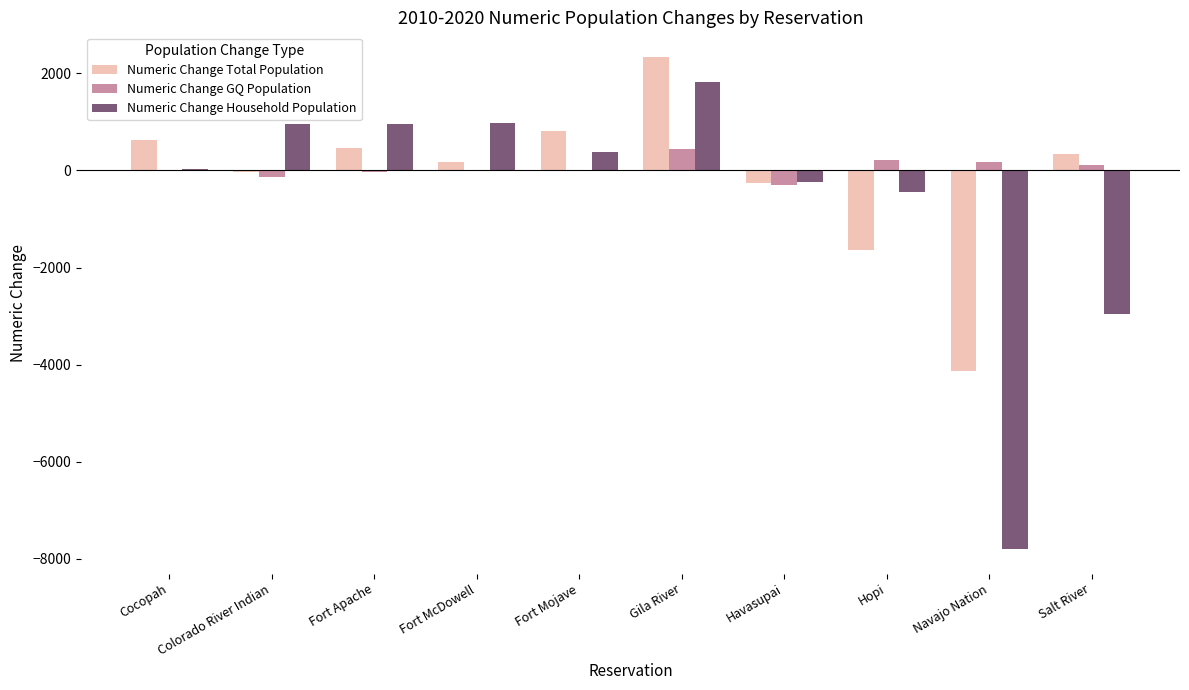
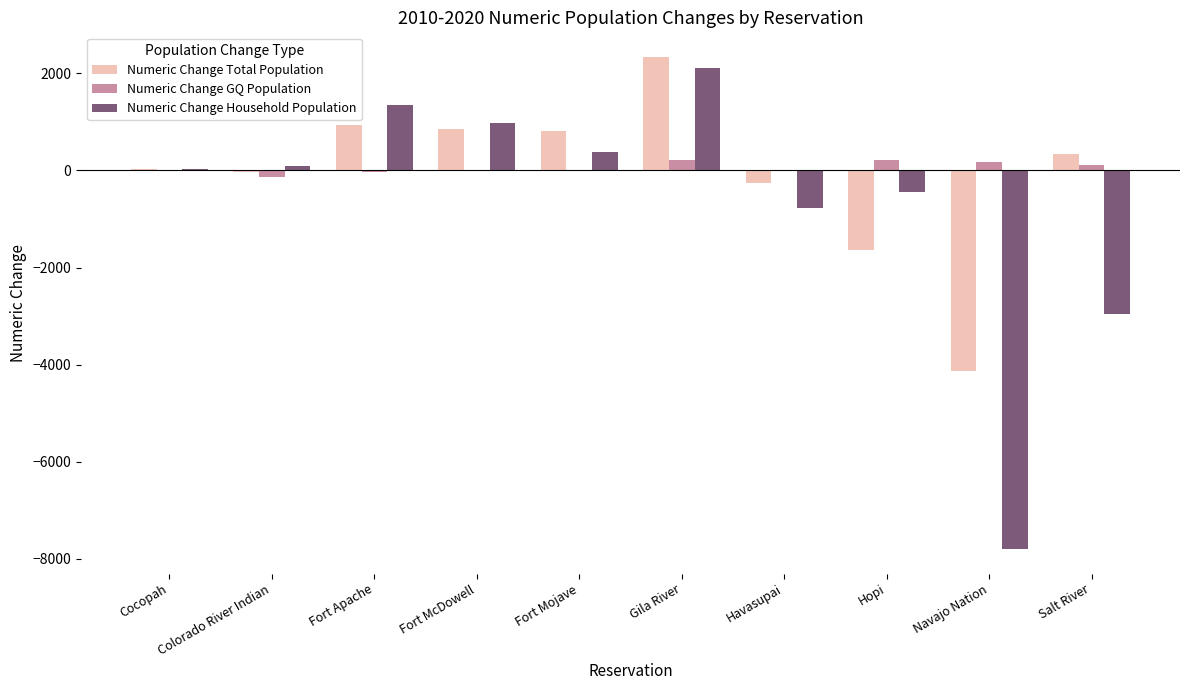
  {
    "Numeric Change Total Population": {
-     "Cocopah": 600,
-     "Fort Apache": 500,
-     "Fort McDowell": 200,
+     "Cocopah": 0,
+     "Fort Apache": 900,
+     "Fort McDowell": 900,
      "Fort Mojave": 800,
      "Gila River": 2300,
      "Havasupai": -300,
      "Hopi": -1600,
      "Navajo Nation": -4100,
      "Salt River": 300
    },
    "Numeric Change GQ Population": {
      "Cocopah": 0,
      "Colorado River Indian": -100,
      "Fort McDowell": 0,
      "Fort Mojave": 0,
-     "Gila River": 500,
-     "Havasupai": -300,
+     "Gila River": 200,
+     "Havasupai": 0,
      "Hopi": 200,
      "Navajo Nation": 200,
      "Salt River": 100
    },
    "Numeric Change Household Population": {
-     "Colorado River Indian": 1000,
-     "Fort Apache": 1000,
+     "Colorado River Indian": 100,
+     "Fort Apache": 1300,
      "Fort McDowell": 1000,
      "Fort Mojave": 400,
-     "Gila River": 1800,
-     "Havasupai": -200,
+     "Gila River": 2100,
+     "Havasupai": -800,
      "Hopi": -400,
      "Navajo Nation": -7800,
      "Salt River": -3000
    }
  }
